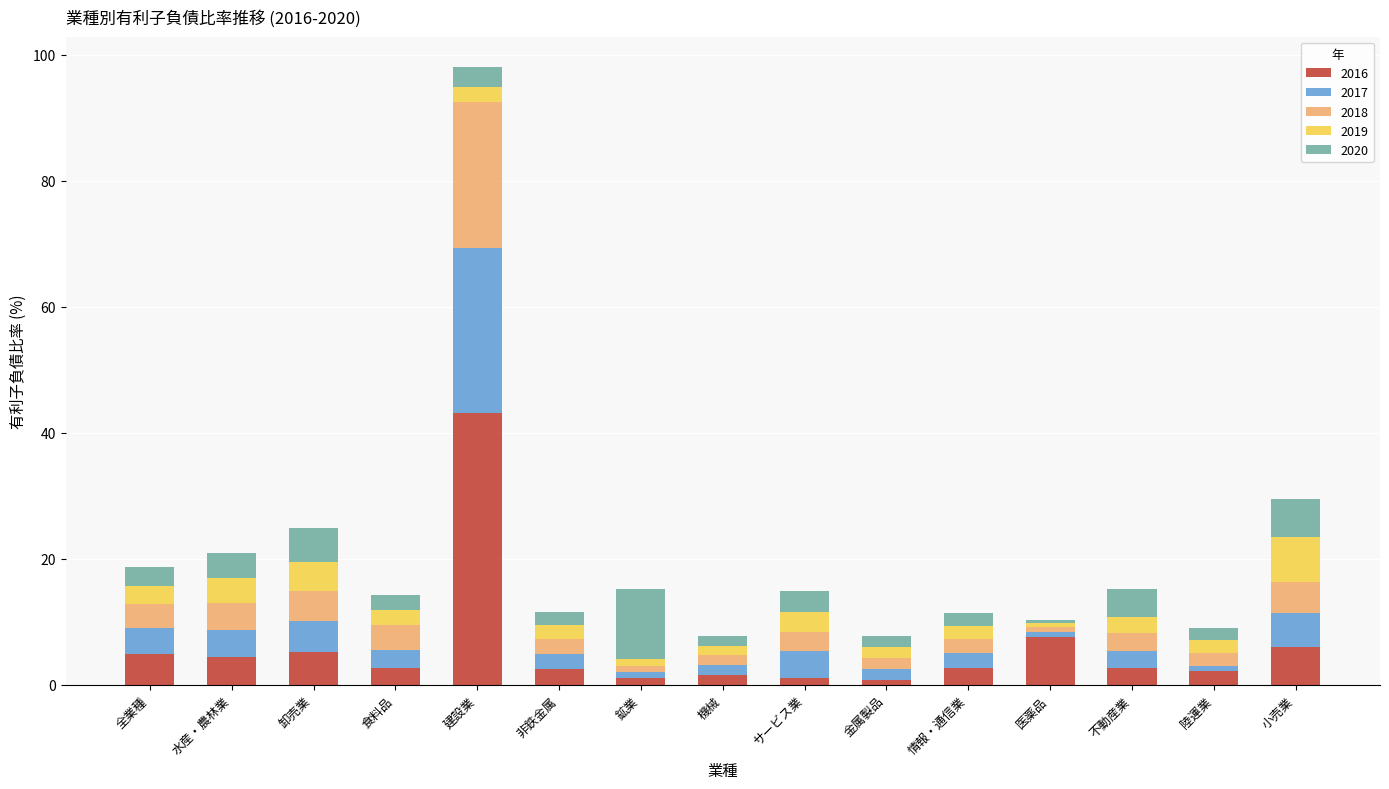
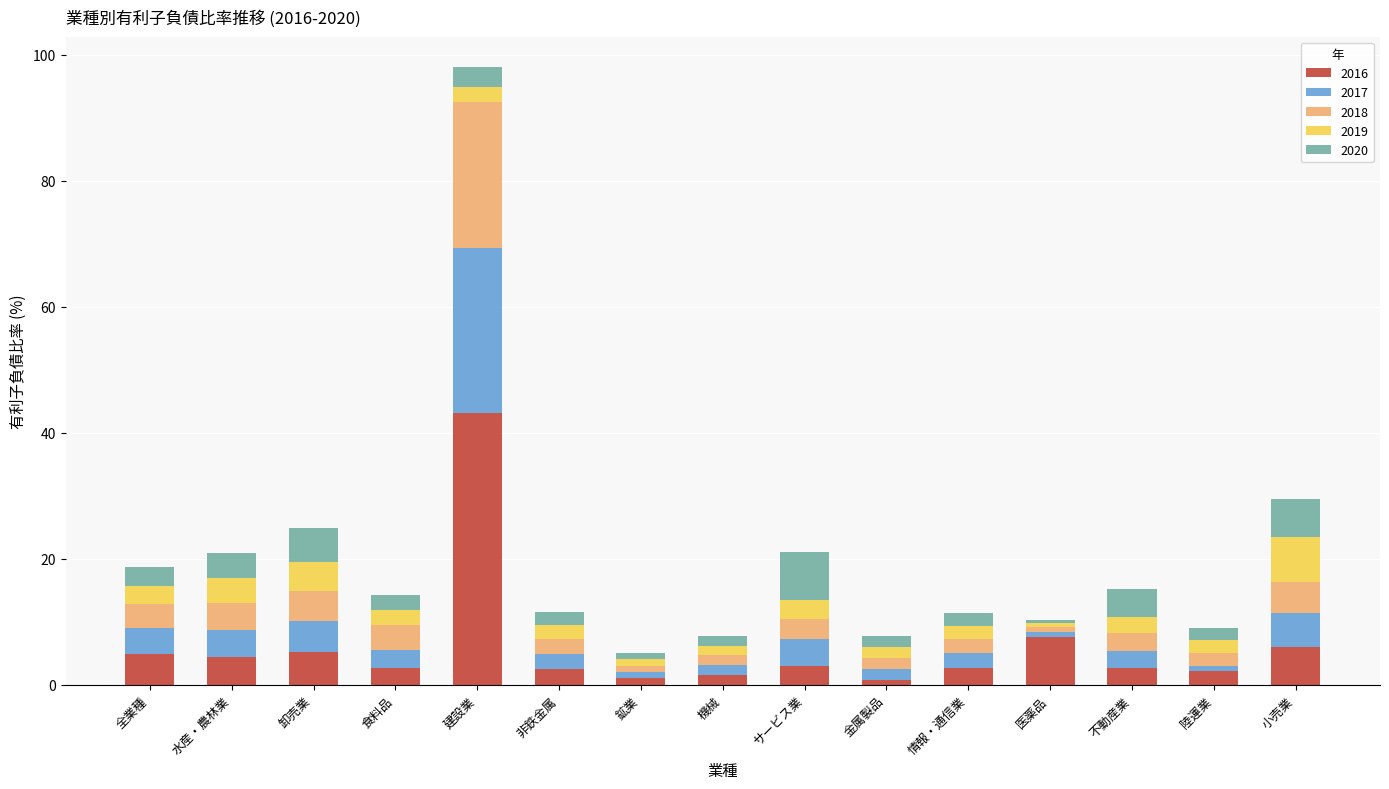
  {
    "2016": {
      "全業種": 5,
      "水産・農林業": 4,
      "卸売業": 5,
      "食料品": 3,
      "建設業": 43,
      "非鉄金属": 3,
      "鉱業": 1,
      "機械": 2,
-     "サービス業": 1,
+     "サービス業": 3,
      "金属製品": 1,
      "情報・通信業": 3,
      "医薬品": 8,
      "不動産業": 3,
      "陸運業": 2,
      "小売業": 6
    },
    "2017": {
      "全業種": 4,
      "水産・農林業": 4,
      "卸売業": 5,
      "食料品": 3,
      "建設業": 26,
      "非鉄金属": 2,
      "鉱業": 1,
      "機械": 2,
      "サービス業": 4,
      "金属製品": 2,
      "情報・通信業": 2,
      "医薬品": 1,
      "不動産業": 3,
      "陸運業": 1,
      "小売業": 5
    },
    "2020": {
      "全業種": 3,
      "水産・農林業": 4,
      "卸売業": 5,
      "食料品": 2,
      "建設業": 3,
      "非鉄金属": 2,
-     "鉱業": 11,
+     "鉱業": 1,
      "機械": 2,
-     "サービス業": 3,
+     "サービス業": 8,
      "金属製品": 2,
      "情報・通信業": 2,
      "医薬品": 1,
      "不動産業": 4,
      "陸運業": 2,
      "小売業": 6
    }
  }
